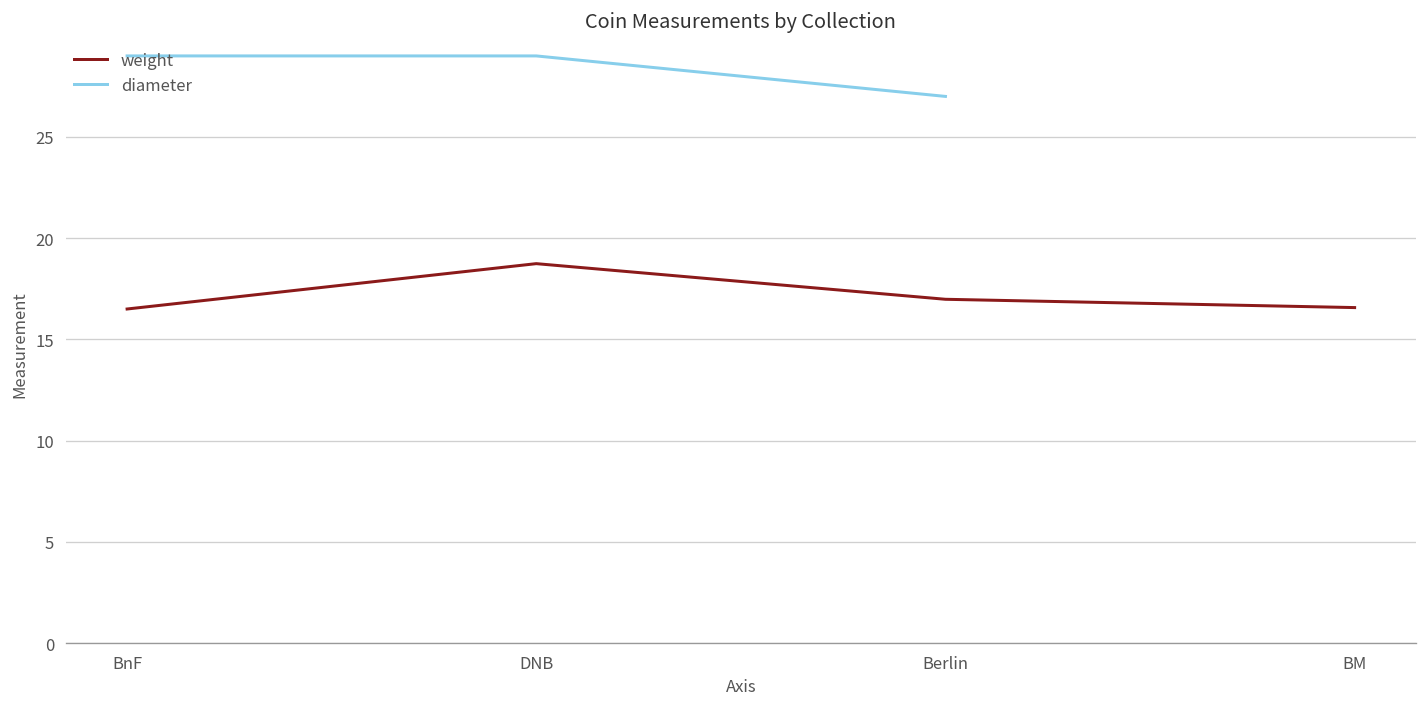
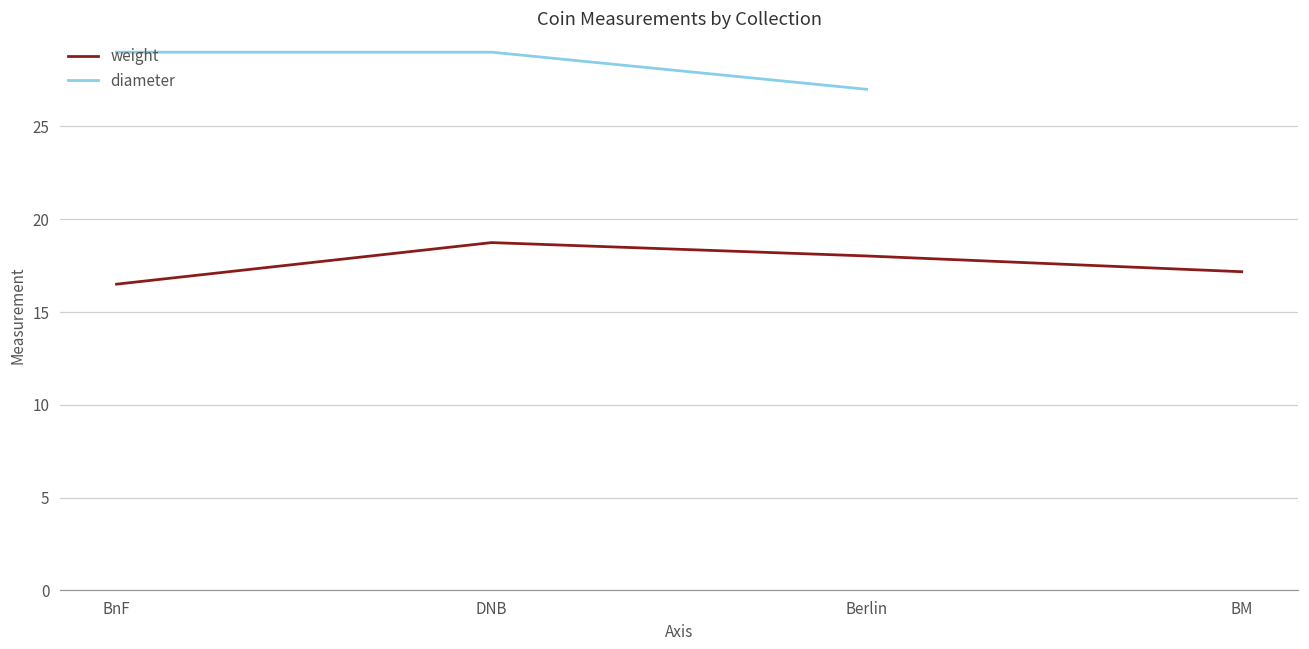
  {
    "weight": {
      "BnF": 16.5,
      "DNB": 18.7,
-     "Berlin": 17.0,
-     "BM": 16.6
+     "Berlin": 18.0,
+     "BM": 17.2
    },
    "diameter": {
      "BnF": 29.0,
      "DNB": 29.0,
      "Berlin": 27.0
    }
  }
